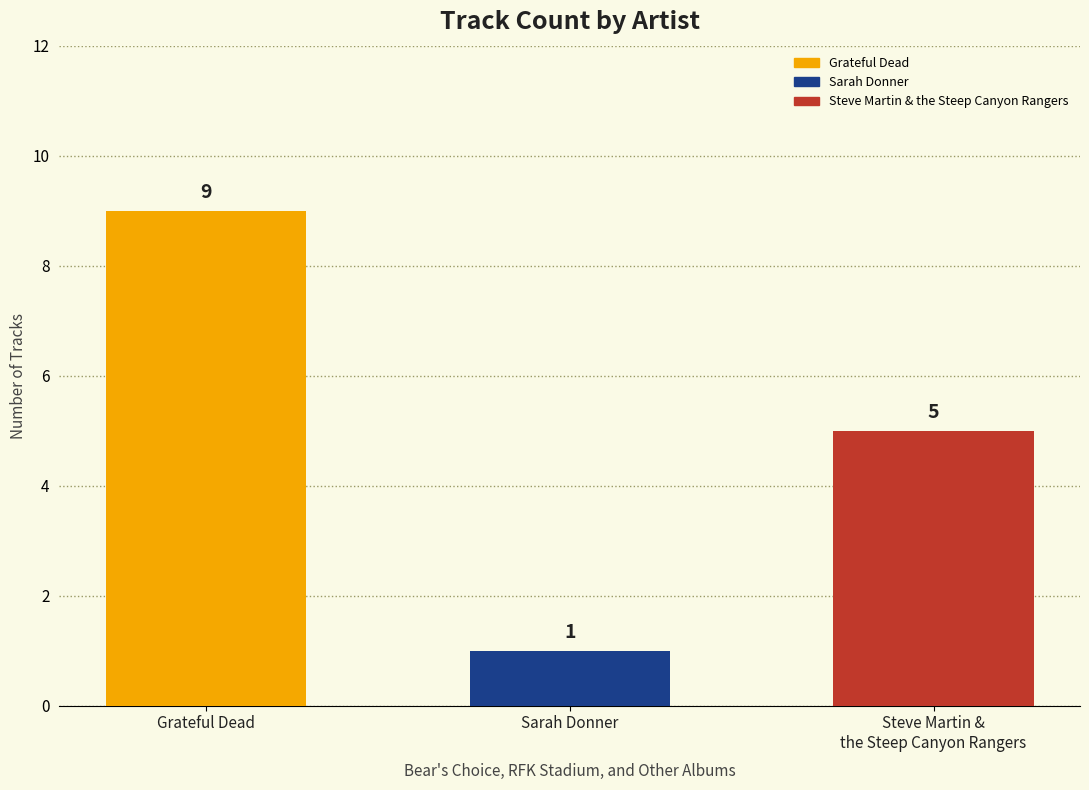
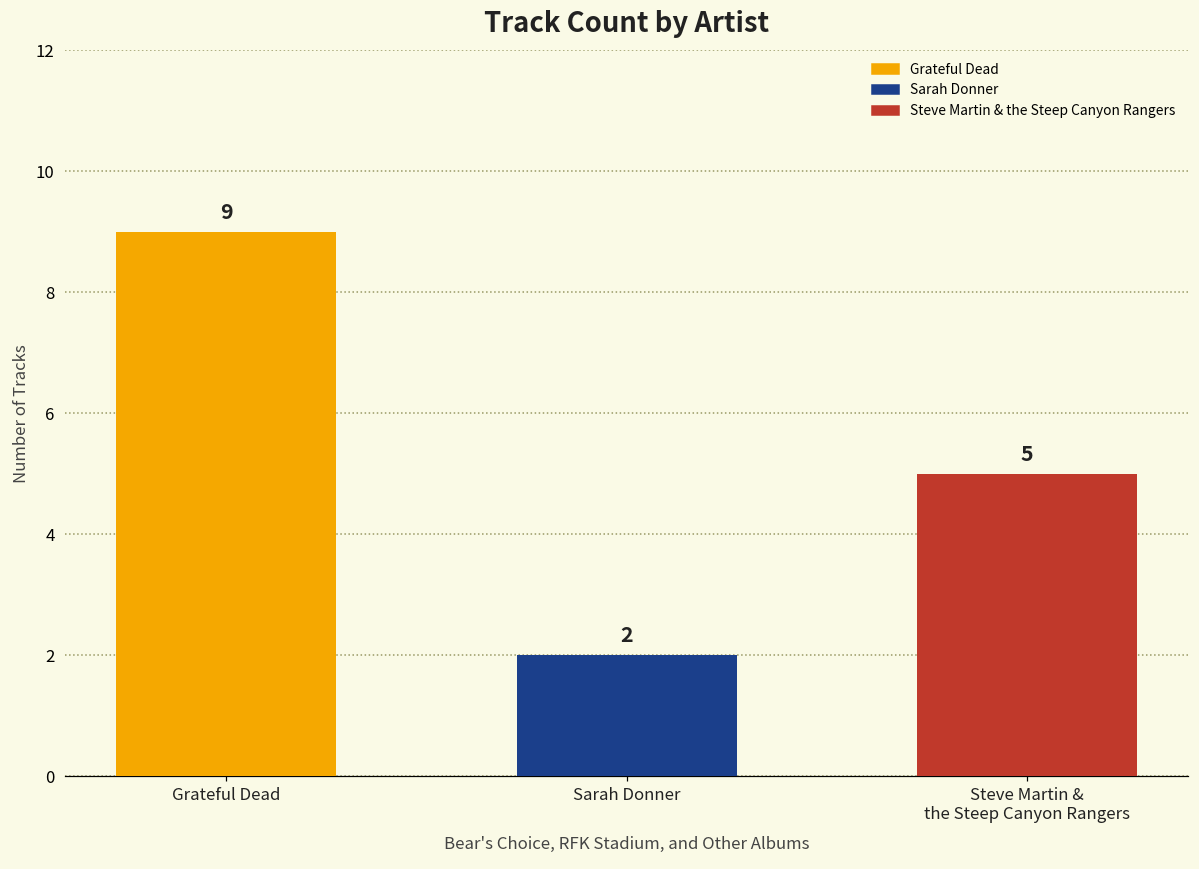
  {
    "Grateful Dead": 9,
-   "Sarah Donner": 1,
+   "Sarah Donner": 2,
    "Steve Martin & the Steep Canyon Rangers": 5
  }
